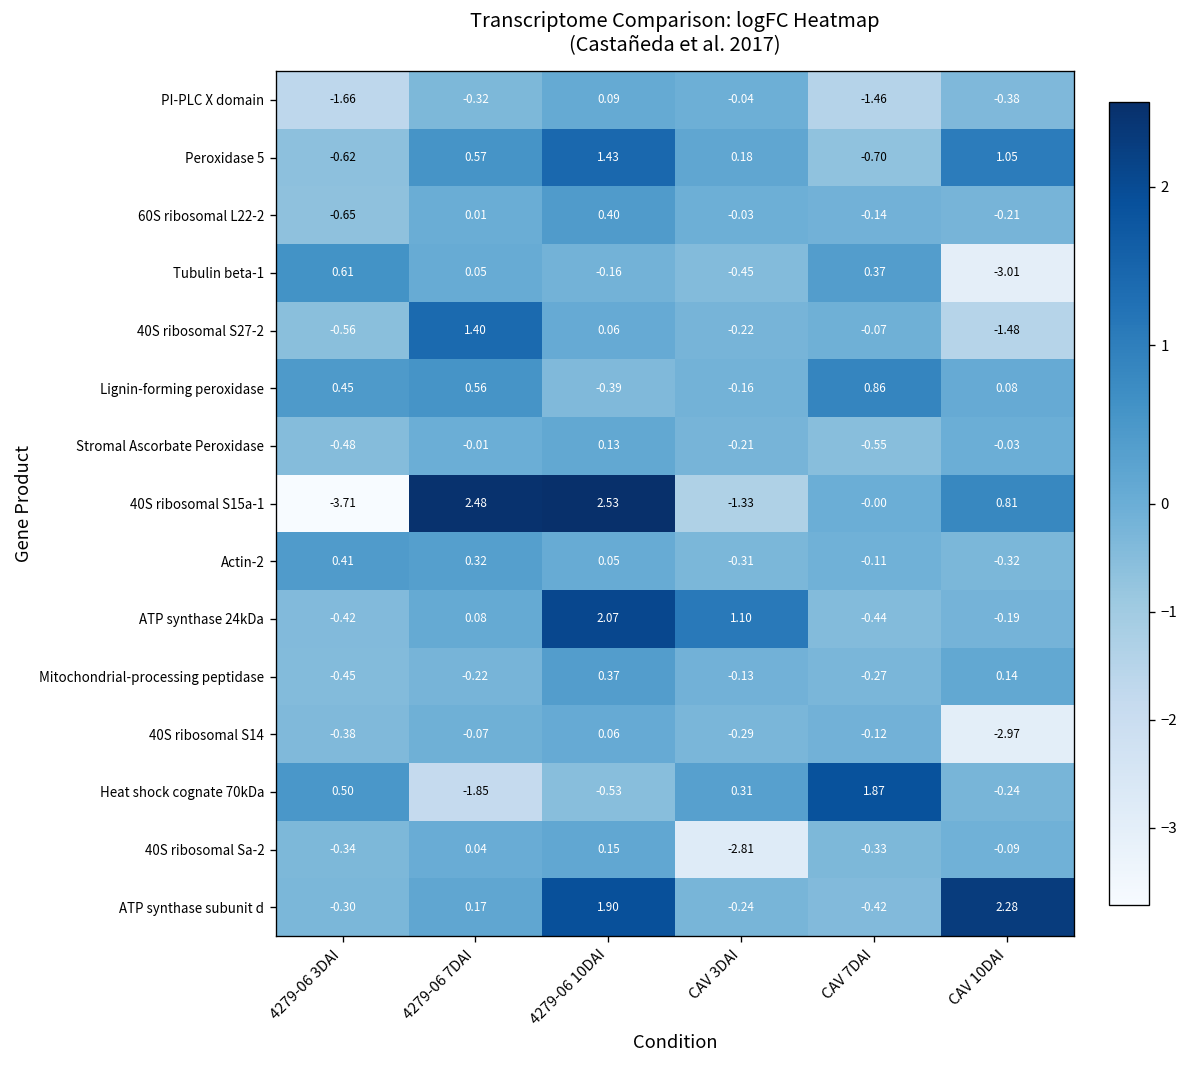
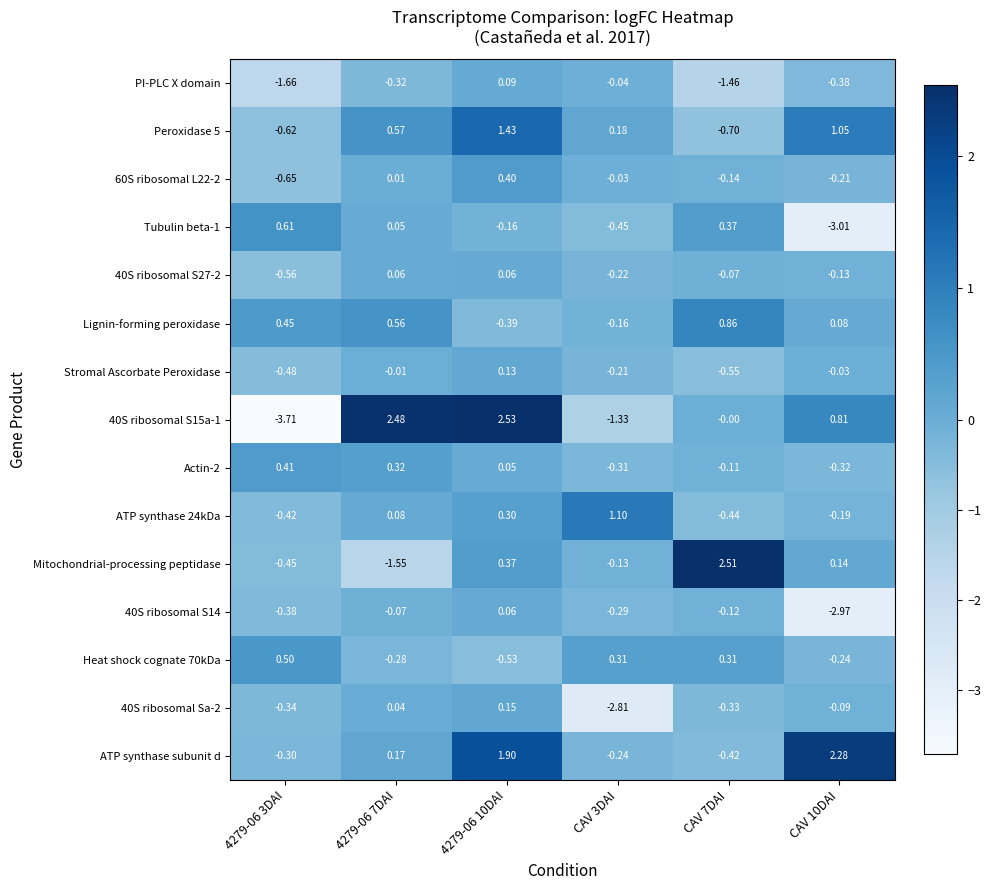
  {
    "PI-PLC X domain": {
      "4279-06 3DAI": -1.66,
      "4279-06 7DAI": -0.32,
      "4279-06 10DAI": 0.09,
      "CAV 3DAI": -0.04,
      "CAV 7DAI": -1.46,
      "CAV 10DAI": -0.38
    },
    "Peroxidase 5": {
      "4279-06 3DAI": -0.62,
      "4279-06 7DAI": 0.57,
      "4279-06 10DAI": 1.43,
      "CAV 3DAI": 0.18,
      "CAV 7DAI": -0.70,
      "CAV 10DAI": 1.05
    },
    "60S ribosomal L22-2": {
      "4279-06 3DAI": -0.65,
      "4279-06 7DAI": 0.01,
      "4279-06 10DAI": 0.40,
      "CAV 3DAI": -0.03,
      "CAV 7DAI": -0.14,
      "CAV 10DAI": -0.21
    },
    "Tubulin beta-1": {
      "4279-06 3DAI": 0.61,
      "4279-06 7DAI": 0.05,
      "4279-06 10DAI": -0.16,
      "CAV 3DAI": -0.45,
      "CAV 7DAI": 0.37,
      "CAV 10DAI": -3.01
    },
    "40S ribosomal S27-2": {
      "4279-06 3DAI": -0.56,
-     "4279-06 7DAI": 1.40,
+     "4279-06 7DAI": 0.06,
      "4279-06 10DAI": 0.06,
      "CAV 3DAI": -0.22,
      "CAV 7DAI": -0.07,
-     "CAV 10DAI": -1.48
+     "CAV 10DAI": -0.13
    },
    "Lignin-forming peroxidase": {
      "4279-06 3DAI": 0.45,
      "4279-06 7DAI": 0.56,
      "4279-06 10DAI": -0.39,
      "CAV 3DAI": -0.16,
      "CAV 7DAI": 0.86,
      "CAV 10DAI": 0.08
    },
    "Stromal Ascorbate Peroxidase": {
      "4279-06 3DAI": -0.48,
      "4279-06 7DAI": -0.01,
      "4279-06 10DAI": 0.13,
      "CAV 3DAI": -0.21,
      "CAV 7DAI": -0.55,
      "CAV 10DAI": -0.03
    },
    "40S ribosomal S15a-1": {
      "4279-06 3DAI": -3.71,
      "4279-06 7DAI": 2.48,
      "4279-06 10DAI": 2.53,
      "CAV 3DAI": -1.33,
      "CAV 7DAI": -0.00,
      "CAV 10DAI": 0.81
    },
    "Actin-2": {
      "4279-06 3DAI": 0.41,
      "4279-06 7DAI": 0.32,
      "4279-06 10DAI": 0.05,
      "CAV 3DAI": -0.31,
      "CAV 7DAI": -0.11,
      "CAV 10DAI": -0.32
    },
    "ATP synthase 24kDa": {
      "4279-06 3DAI": -0.42,
      "4279-06 7DAI": 0.08,
-     "4279-06 10DAI": 2.07,
+     "4279-06 10DAI": 0.30,
      "CAV 3DAI": 1.10,
      "CAV 7DAI": -0.44,
      "CAV 10DAI": -0.19
    },
    "Mitochondrial-processing peptidase": {
      "4279-06 3DAI": -0.45,
-     "4279-06 7DAI": -0.22,
+     "4279-06 7DAI": -1.55,
      "4279-06 10DAI": 0.37,
      "CAV 3DAI": -0.13,
-     "CAV 7DAI": -0.27,
+     "CAV 7DAI": 2.51,
      "CAV 10DAI": 0.14
    },
    "40S ribosomal S14": {
      "4279-06 3DAI": -0.38,
      "4279-06 7DAI": -0.07,
      "4279-06 10DAI": 0.06,
      "CAV 3DAI": -0.29,
      "CAV 7DAI": -0.12,
      "CAV 10DAI": -2.97
    },
    "Heat shock cognate 70kDa": {
      "4279-06 3DAI": 0.50,
-     "4279-06 7DAI": -1.85,
+     "4279-06 7DAI": -0.28,
      "4279-06 10DAI": -0.53,
      "CAV 3DAI": 0.31,
-     "CAV 7DAI": 1.87,
+     "CAV 7DAI": 0.31,
      "CAV 10DAI": -0.24
    },
    "40S ribosomal Sa-2": {
      "4279-06 3DAI": -0.34,
      "4279-06 7DAI": 0.04,
      "4279-06 10DAI": 0.15,
      "CAV 3DAI": -2.81,
      "CAV 7DAI": -0.33,
      "CAV 10DAI": -0.09
    },
    "ATP synthase subunit d": {
      "4279-06 3DAI": -0.30,
      "4279-06 7DAI": 0.17,
      "4279-06 10DAI": 1.90,
      "CAV 3DAI": -0.24,
      "CAV 7DAI": -0.42,
      "CAV 10DAI": 2.28
    }
  }
